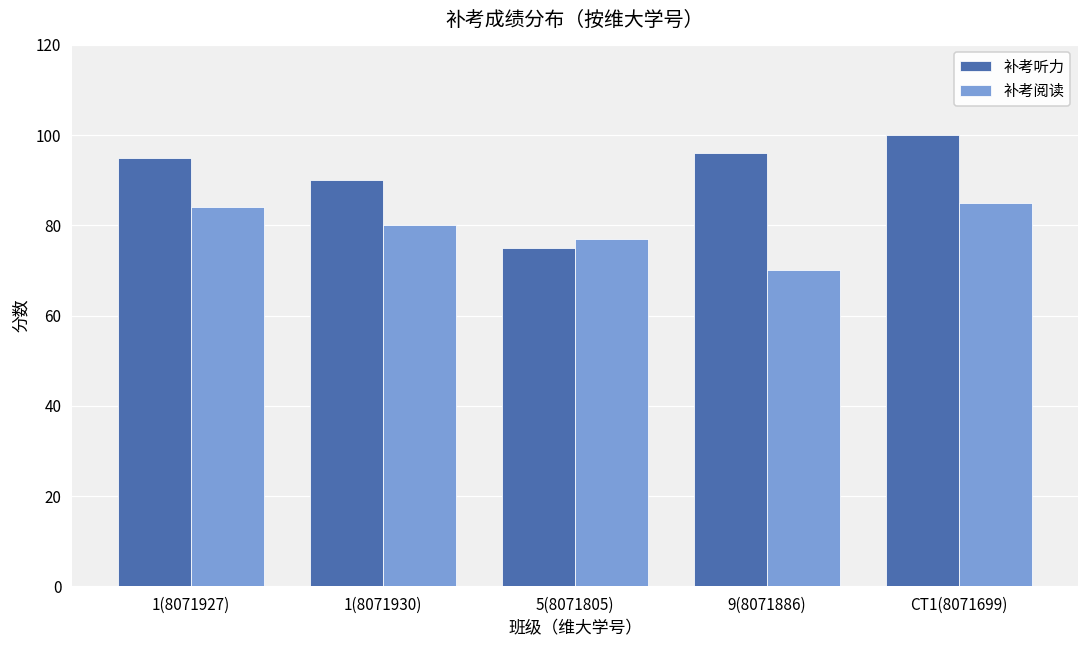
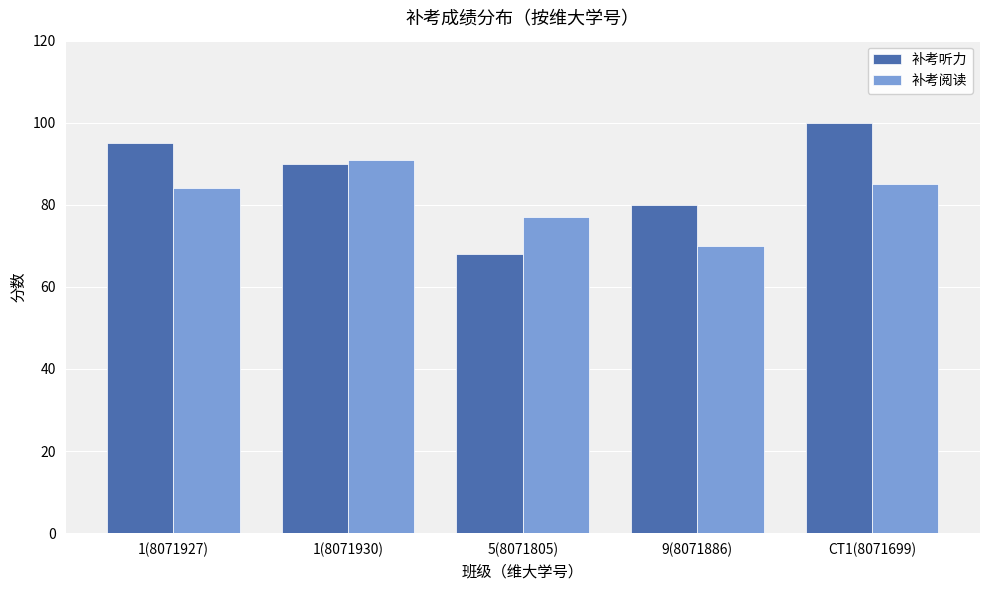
  {
    "补考听力": {
      "1(8071927)": 95,
      "1(8071930)": 90,
-     "5(8071805)": 75,
-     "9(8071886)": 96,
+     "5(8071805)": 68,
+     "9(8071886)": 80,
      "CT1(8071699)": 100
    },
    "补考阅读": {
      "1(8071927)": 84,
-     "1(8071930)": 80,
+     "1(8071930)": 91,
      "5(8071805)": 77,
      "9(8071886)": 70,
      "CT1(8071699)": 85
    }
  }
